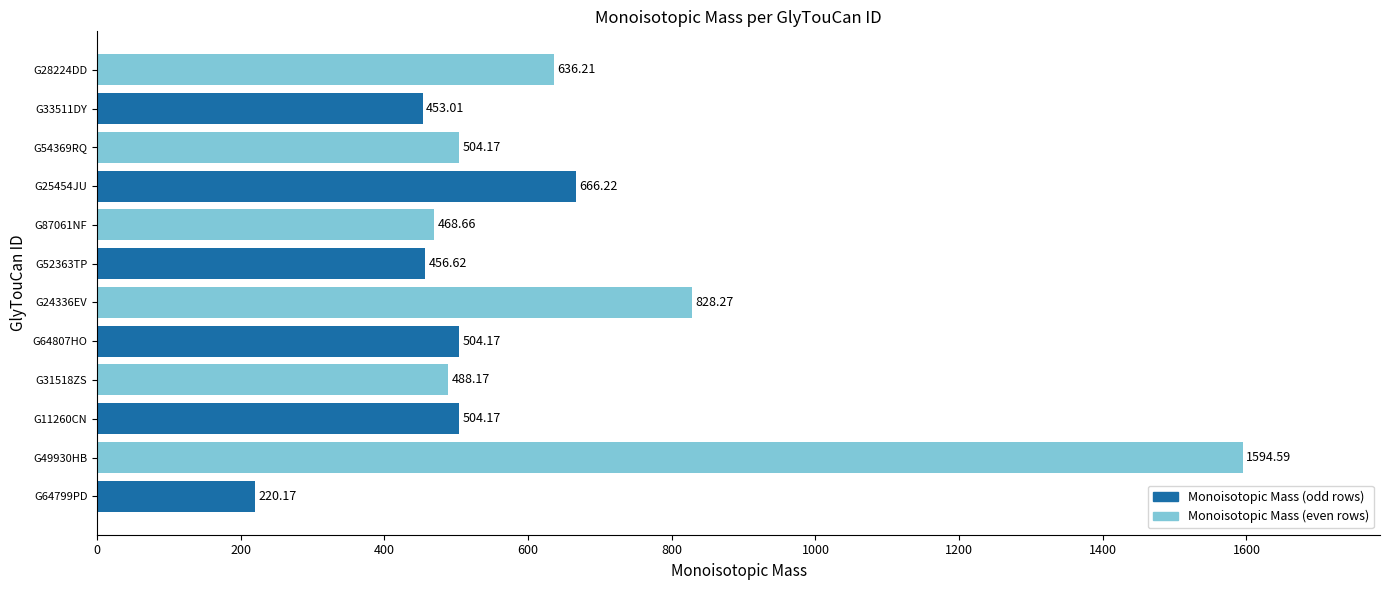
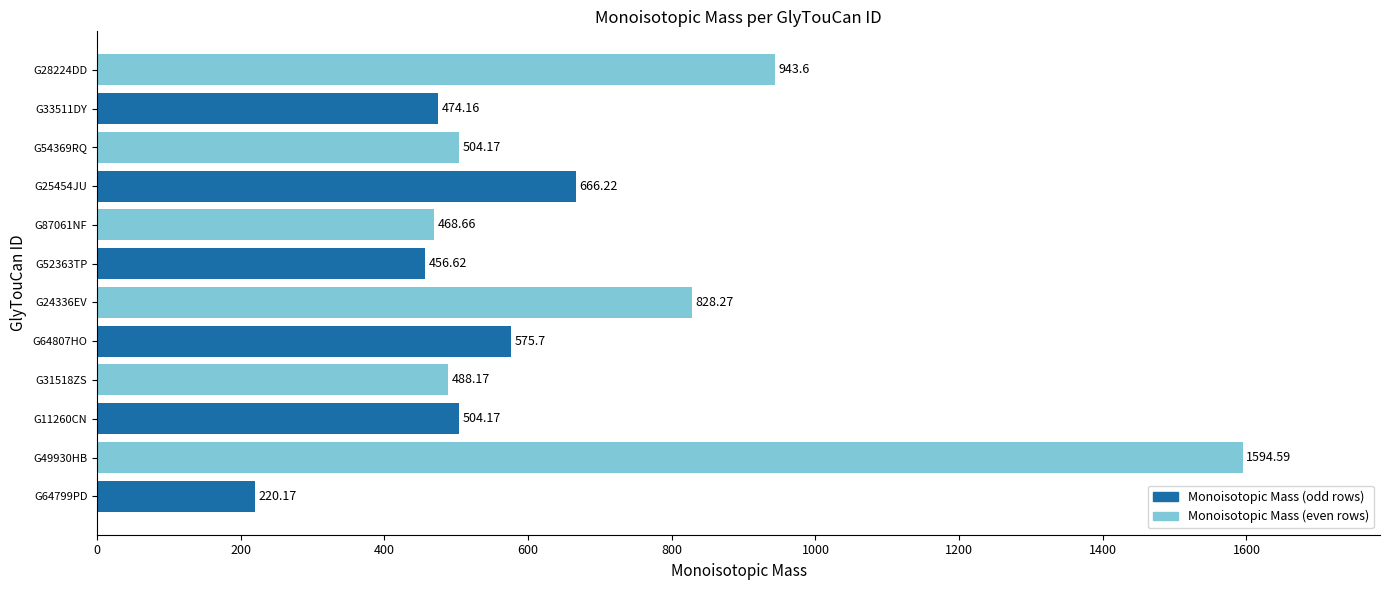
  {
-   "G28224DD": 636.21,
-   "G33511DY": 453.01,
+   "G28224DD": 943.6,
+   "G33511DY": 474.16,
    "G54369RQ": 504.17,
    "G25454JU": 666.22,
    "G87061NF": 468.66,
    "G52363TP": 456.62,
    "G24336EV": 828.27,
-   "G64807HO": 504.17,
+   "G64807HO": 575.7,
    "G31518ZS": 488.17,
    "G11260CN": 504.17,
    "G49930HB": 1594.59,
    "G64799PD": 220.17
  }
